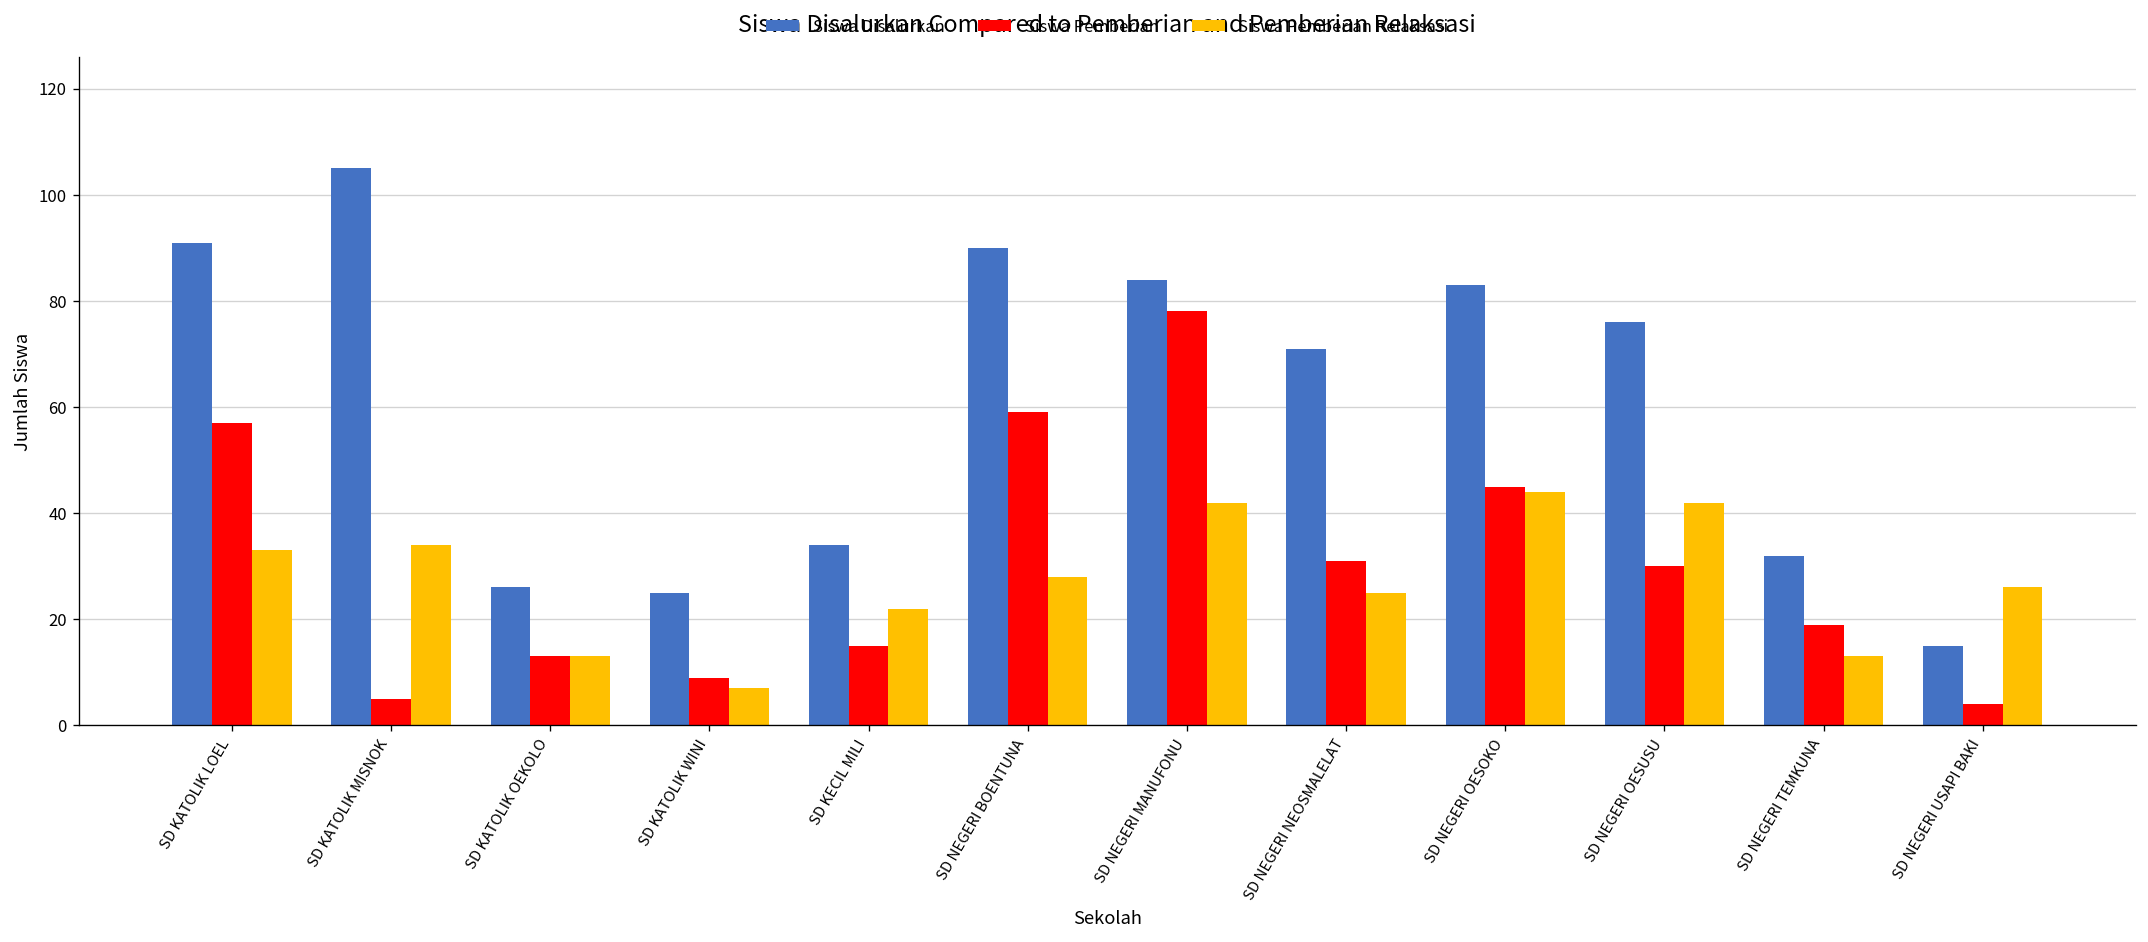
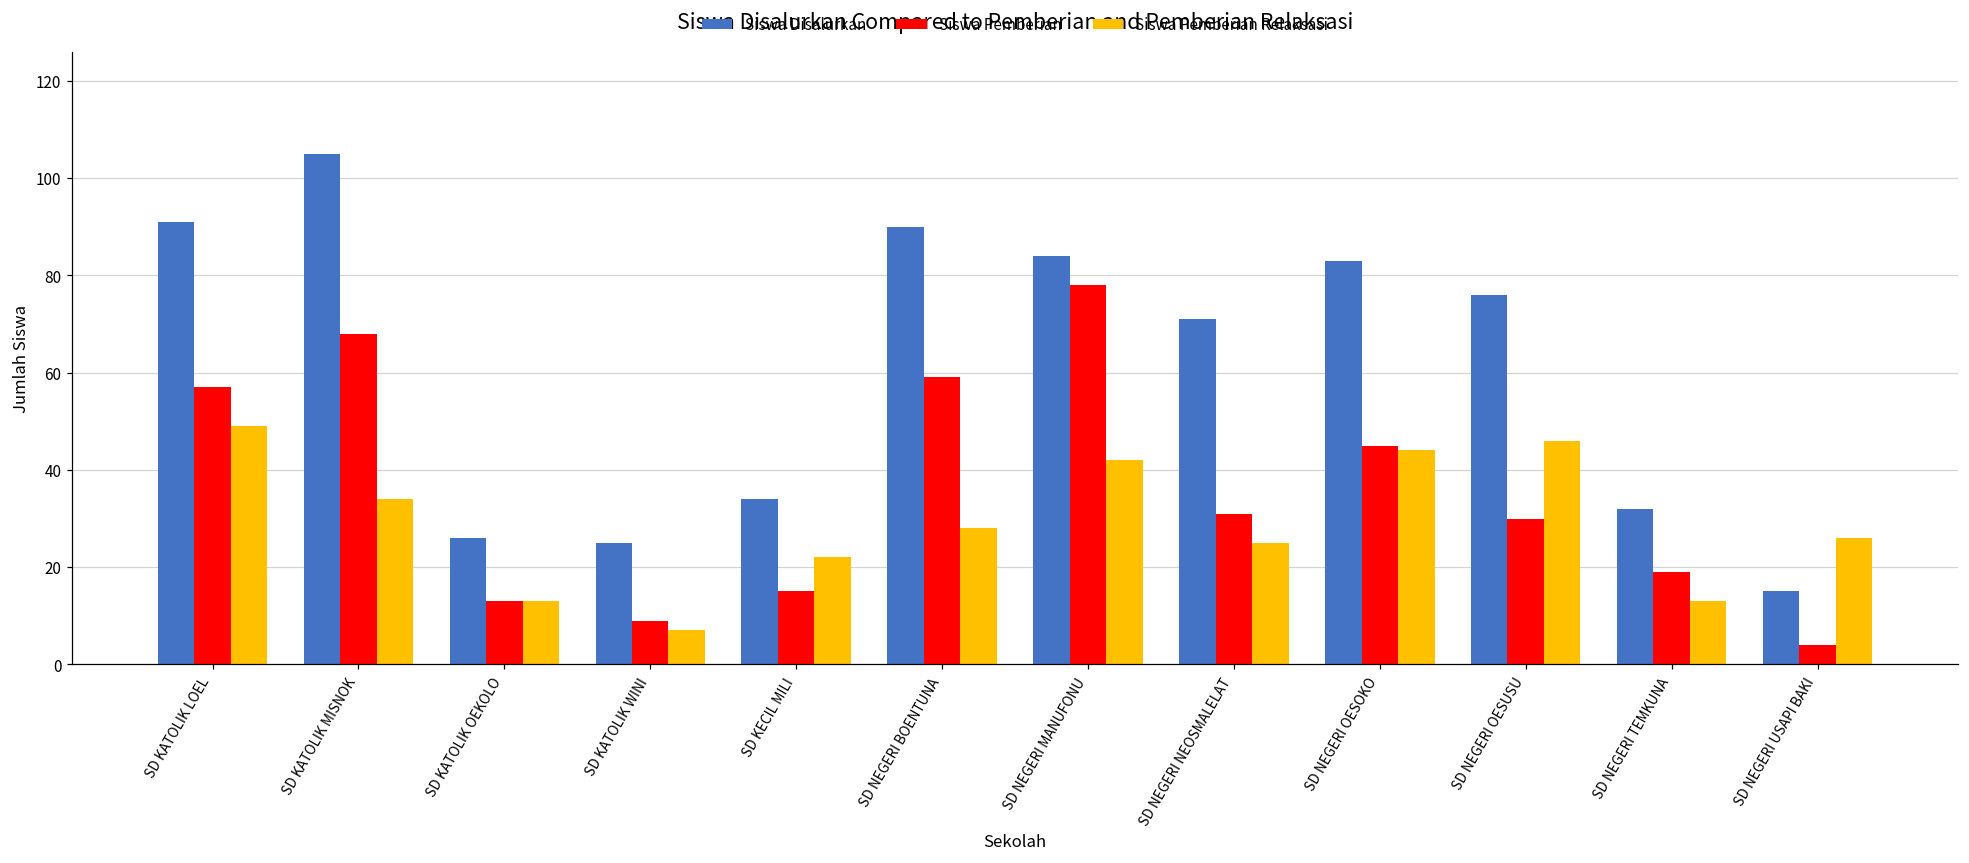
  {
    "Siswa Disalurkan": {
      "SD KATOLIK LOEL": 91,
      "SD KATOLIK MISNOK": 105,
      "SD KATOLIK OEKOLO": 26,
      "SD KATOLIK WINI": 25,
      "SD KECIL MILI": 34,
      "SD NEGERI BOENTUNA": 90,
      "SD NEGERI MANUFONU": 84,
      "SD NEGERI NEOSMALELAT": 71,
      "SD NEGERI OESOKO": 83,
      "SD NEGERI OESUSU": 76,
      "SD NEGERI TEMKUNA": 32,
      "SD NEGERI USAPI BAKI": 15
    },
    "Siswa Pemberian": {
      "SD KATOLIK LOEL": 57,
-     "SD KATOLIK MISNOK": 5,
+     "SD KATOLIK MISNOK": 68,
      "SD KATOLIK OEKOLO": 13,
      "SD KATOLIK WINI": 9,
      "SD KECIL MILI": 15,
      "SD NEGERI BOENTUNA": 59,
      "SD NEGERI MANUFONU": 78,
      "SD NEGERI NEOSMALELAT": 31,
      "SD NEGERI OESOKO": 45,
      "SD NEGERI OESUSU": 30,
      "SD NEGERI TEMKUNA": 19,
      "SD NEGERI USAPI BAKI": 4
    },
    "Siswa Pemberian Relaksasi": {
-     "SD KATOLIK LOEL": 33,
+     "SD KATOLIK LOEL": 49,
      "SD KATOLIK MISNOK": 34,
      "SD KATOLIK OEKOLO": 13,
      "SD KATOLIK WINI": 7,
      "SD KECIL MILI": 22,
      "SD NEGERI BOENTUNA": 28,
      "SD NEGERI MANUFONU": 42,
      "SD NEGERI NEOSMALELAT": 25,
      "SD NEGERI OESOKO": 44,
-     "SD NEGERI OESUSU": 42,
+     "SD NEGERI OESUSU": 46,
      "SD NEGERI TEMKUNA": 13,
      "SD NEGERI USAPI BAKI": 26
    }
  }
